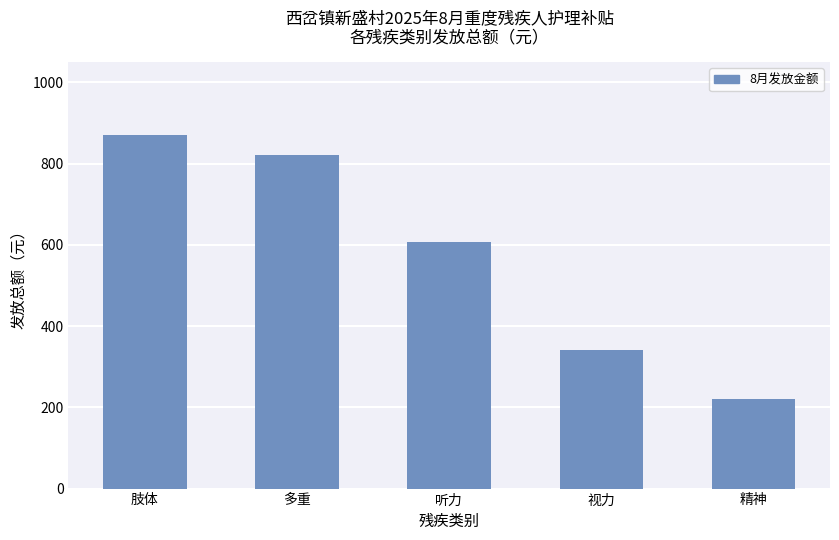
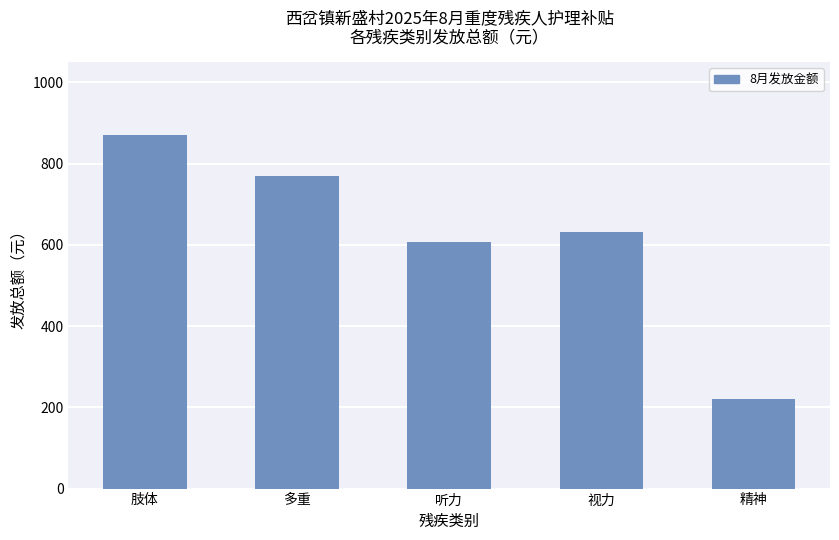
  {
    "肢体": 870,
-   "多重": 820,
+   "多重": 770,
    "听力": 610,
-   "视力": 340,
+   "视力": 630,
    "精神": 220
  }
